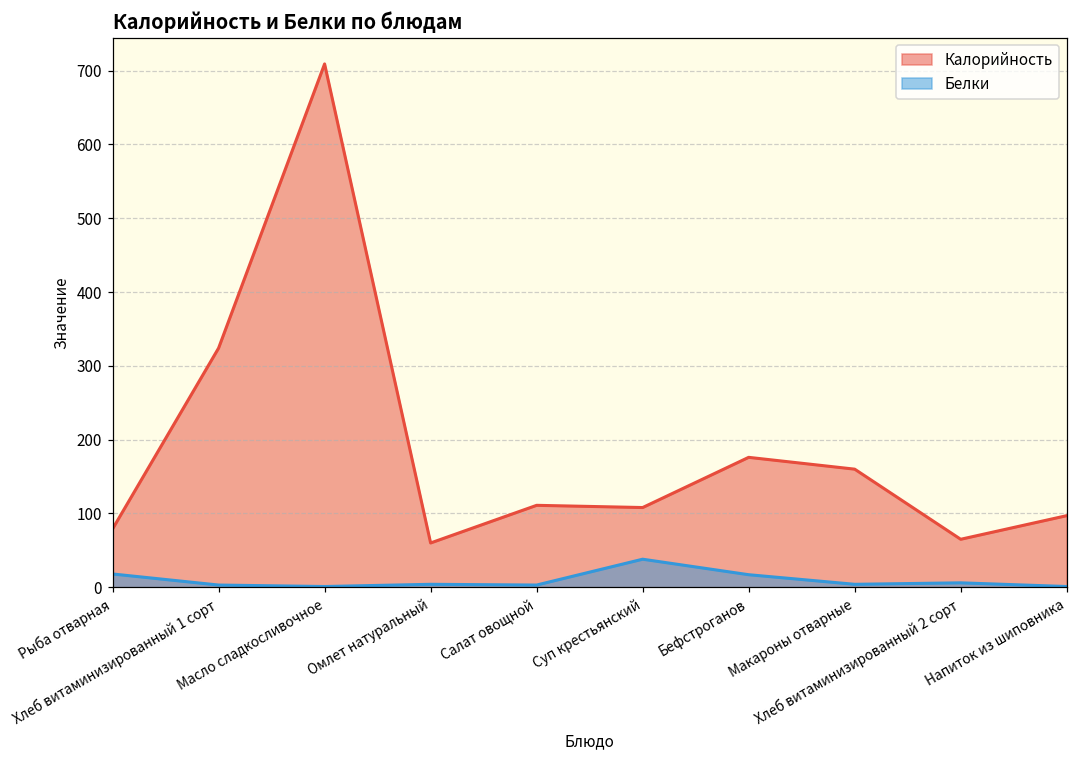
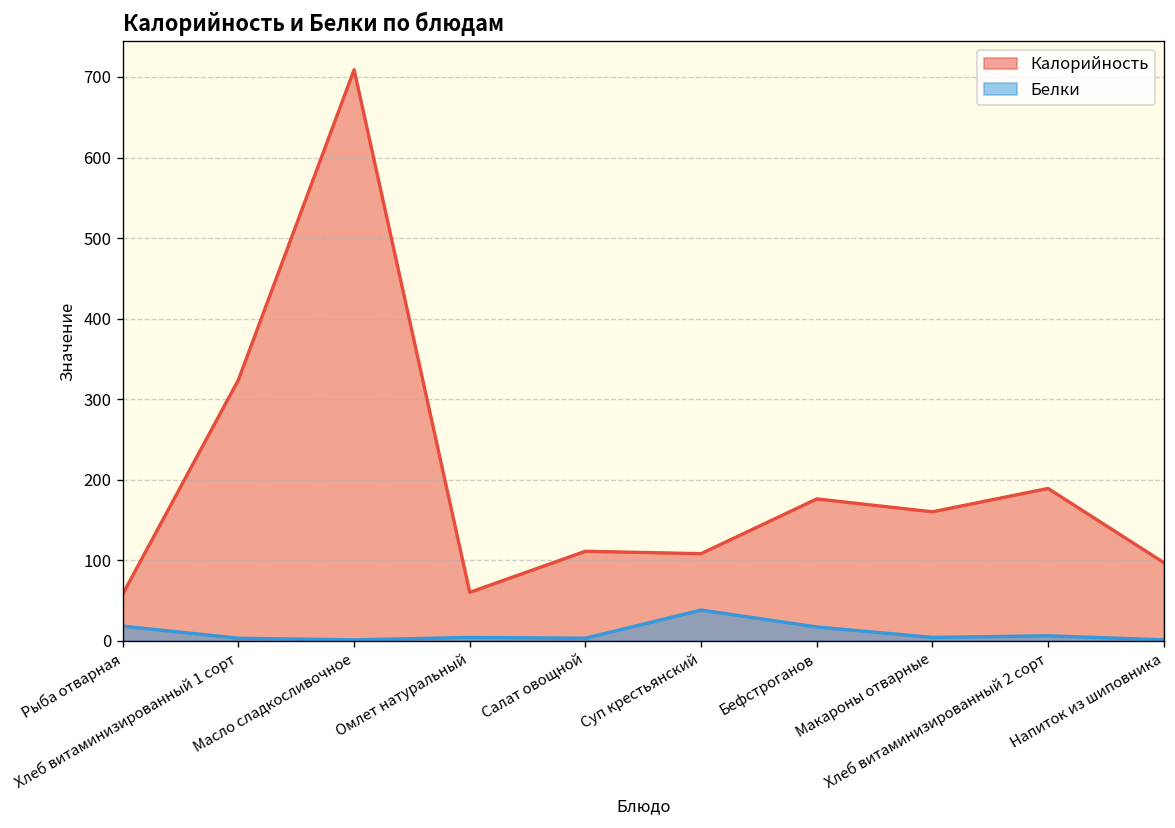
  {
    "Калорийность": {
-     "Рыба отварная": 80,
+     "Рыба отварная": 60,
      "Хлеб витаминизированный 1 сорт": 320,
      "Масло сладкосливочное": 710,
      "Омлет натуральный": 60,
      "Салат овощной": 110,
      "Суп крестьянский": 110,
      "Бефстроганов": 180,
      "Макароны отварные": 160,
-     "Хлеб витаминизированный 2 сорт": 70,
+     "Хлеб витаминизированный 2 сорт": 190,
      "Напиток из шиповника": 100
    },
    "Белки": {
      "Рыба отварная": 20,
      "Хлеб витаминизированный 1 сорт": 0,
      "Масло сладкосливочное": 0,
      "Омлет натуральный": 0,
      "Салат овощной": 0,
      "Суп крестьянский": 40,
      "Бефстроганов": 20,
      "Макароны отварные": 0,
      "Хлеб витаминизированный 2 сорт": 10,
      "Напиток из шиповника": 0
    }
  }
